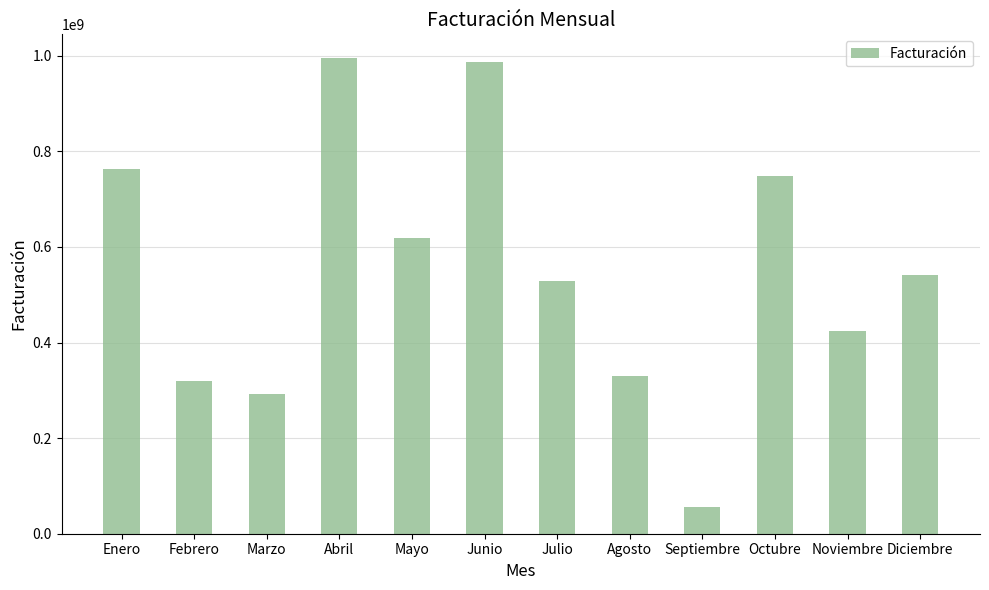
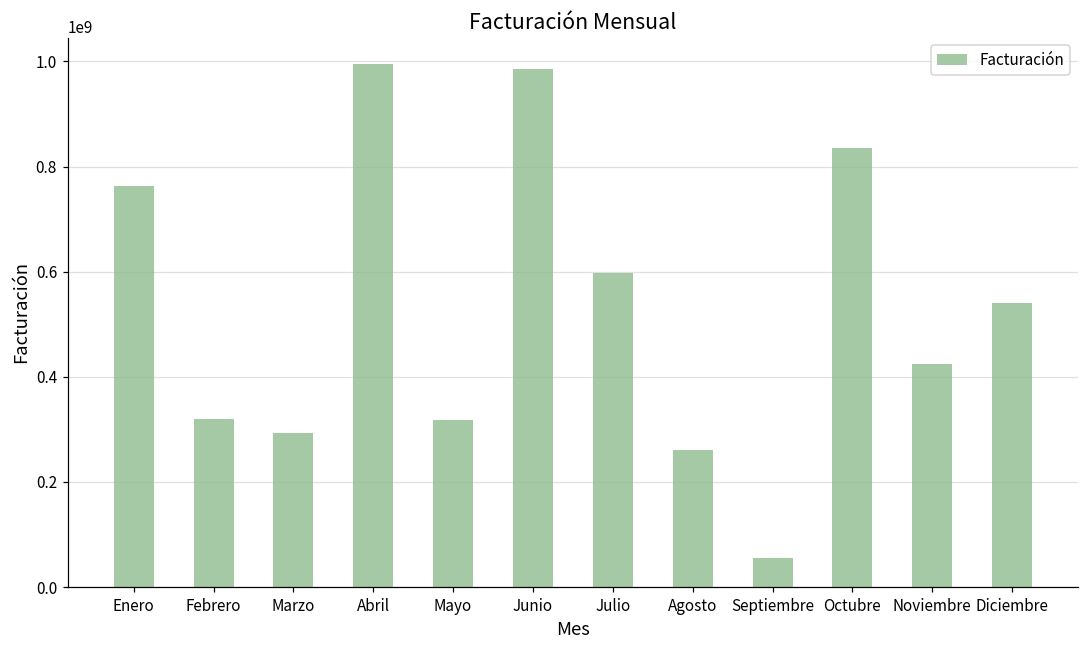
  {
    "Enero": 760000000,
    "Febrero": 320000000,
    "Marzo": 290000000,
    "Abril": 1000000000,
-   "Mayo": 620000000,
+   "Mayo": 320000000,
    "Junio": 990000000,
-   "Julio": 530000000,
-   "Agosto": 330000000,
+   "Julio": 600000000,
+   "Agosto": 260000000,
    "Septiembre": 60000000,
-   "Octubre": 750000000,
+   "Octubre": 840000000,
    "Noviembre": 420000000,
    "Diciembre": 540000000
  }
